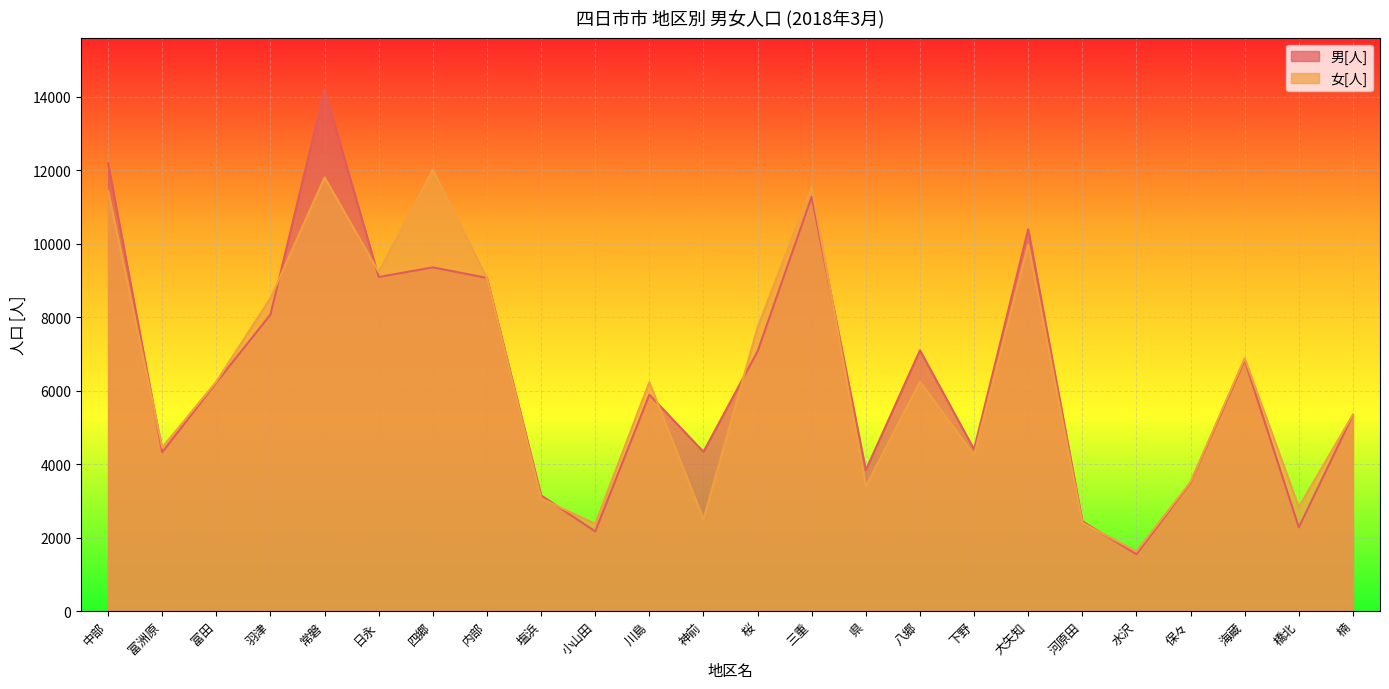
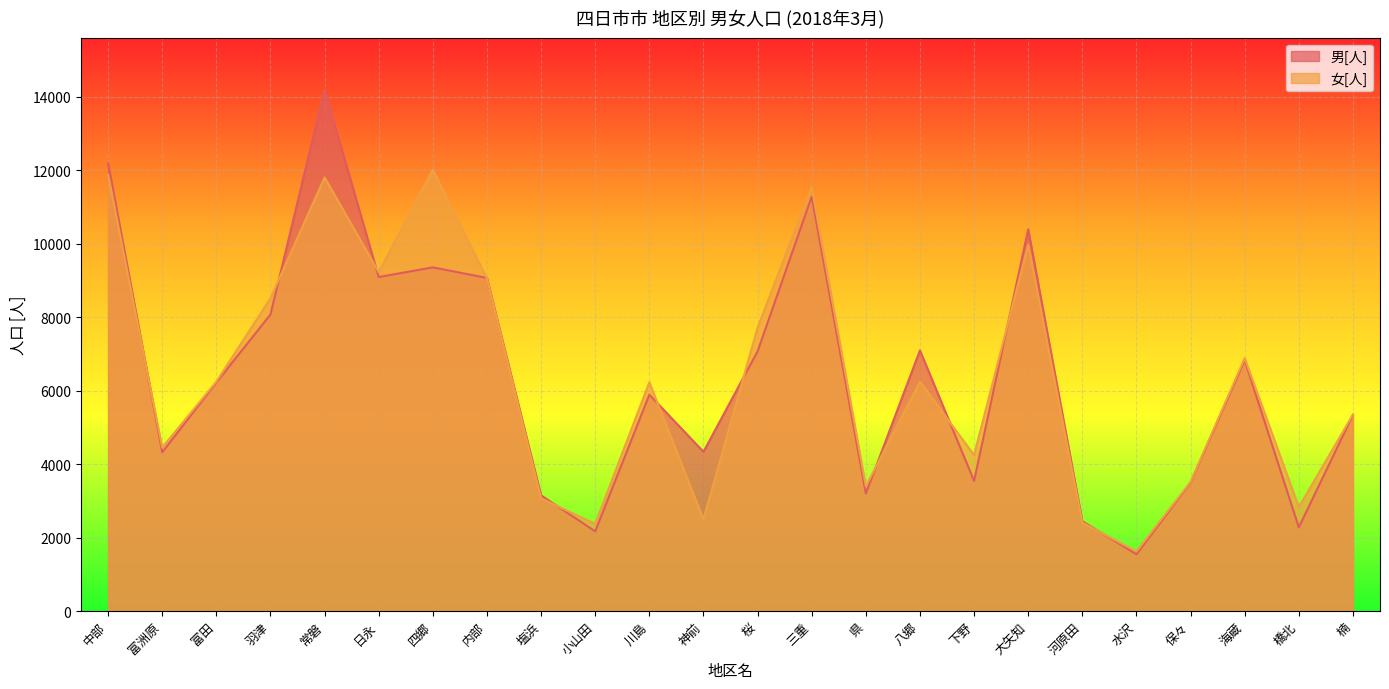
  {
    "男[人]": {
      "中部": 12200,
      "富洲原": 4300,
      "羽津": 8100,
      "常磐": 14200,
      "日永": 9100,
      "四郷": 9400,
      "塩浜": 3100,
      "小山田": 2200,
      "川島": 5900,
      "神前": 4300,
      "桜": 7100,
      "三重": 11300,
-     "県": 3800,
+     "県": 3200,
      "八郷": 7100,
-     "下野": 4400,
+     "下野": 3500,
      "大矢知": 10400,
      "水沢": 1500,
      "橋北": 2300
    },
    "女[人]": {
-     "中部": 11400,
+     "中部": 11900,
      "富洲原": 4500,
      "羽津": 8500,
      "常磐": 11800,
      "日永": 9200,
      "四郷": 12000,
      "塩浜": 3100,
      "小山田": 2400,
      "川島": 6200,
      "神前": 2500,
      "桜": 7700,
      "三重": 11500,
      "県": 3400,
      "八郷": 6200,
      "下野": 4200,
      "大矢知": 10000,
      "水沢": 1600,
      "橋北": 2800
    }
  }
